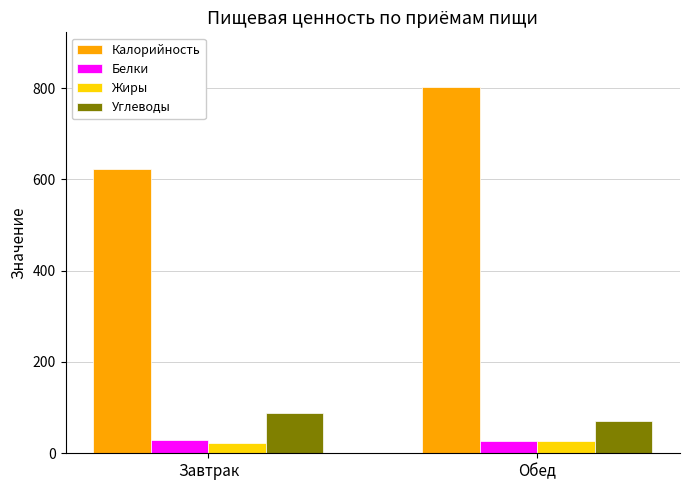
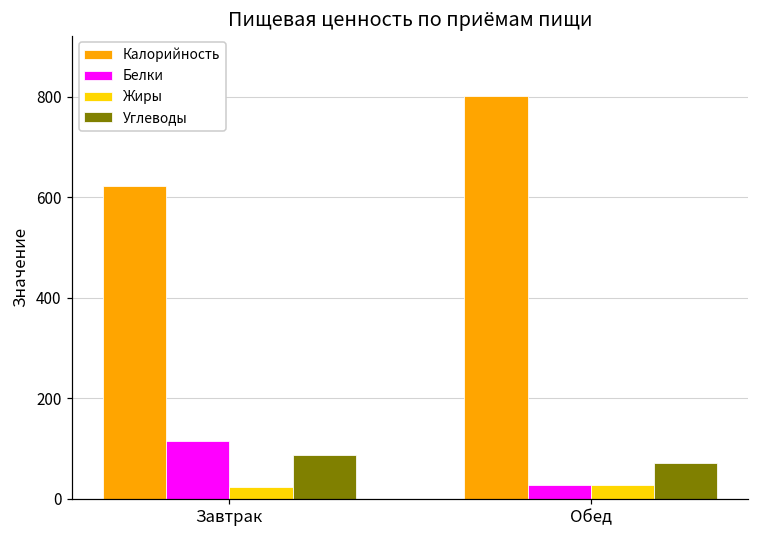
  {
    "Белки": {
-     "Завтрак": 30,
+     "Завтрак": 120,
      "Обед": 30
    },
    "Углеводы": {
      "Завтрак": 90,
      "Обед": 70
    }
  }
